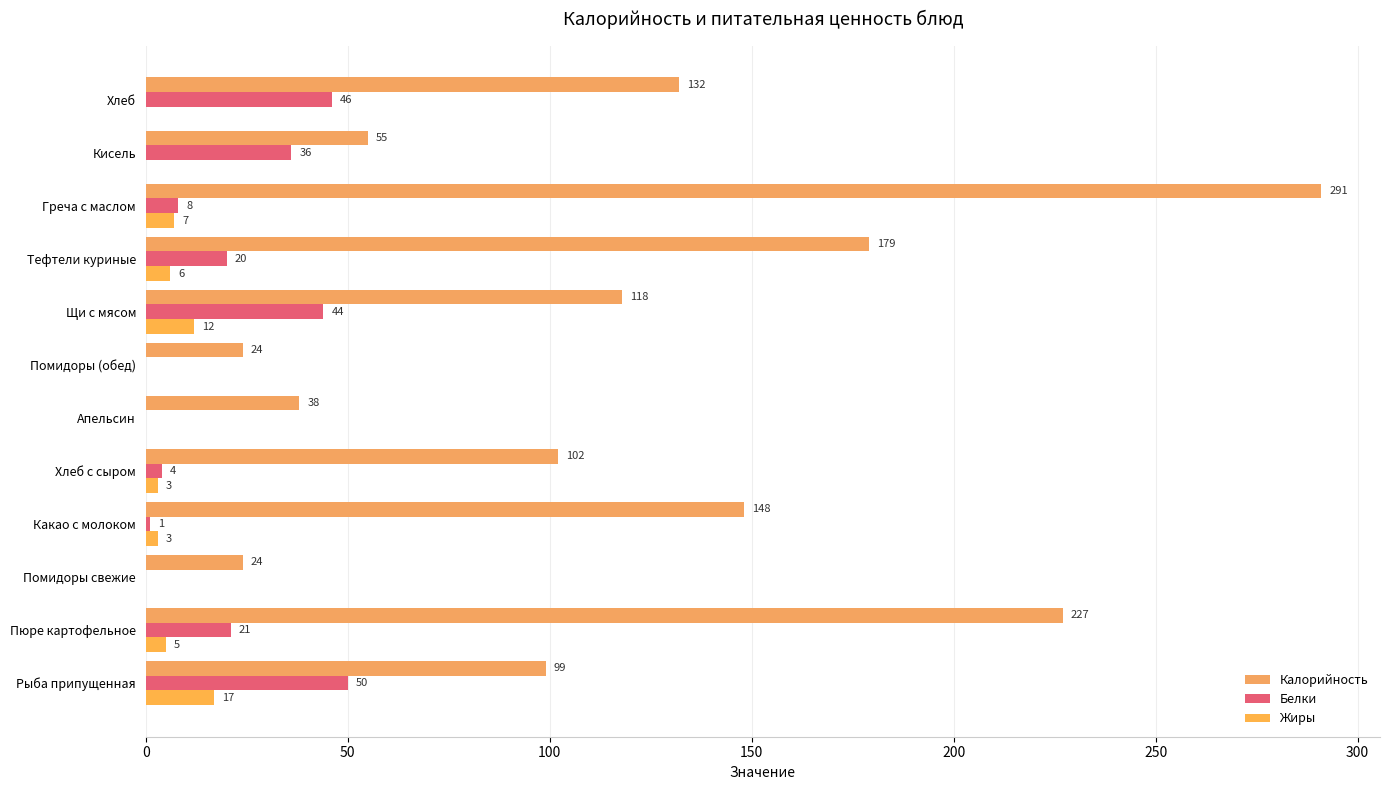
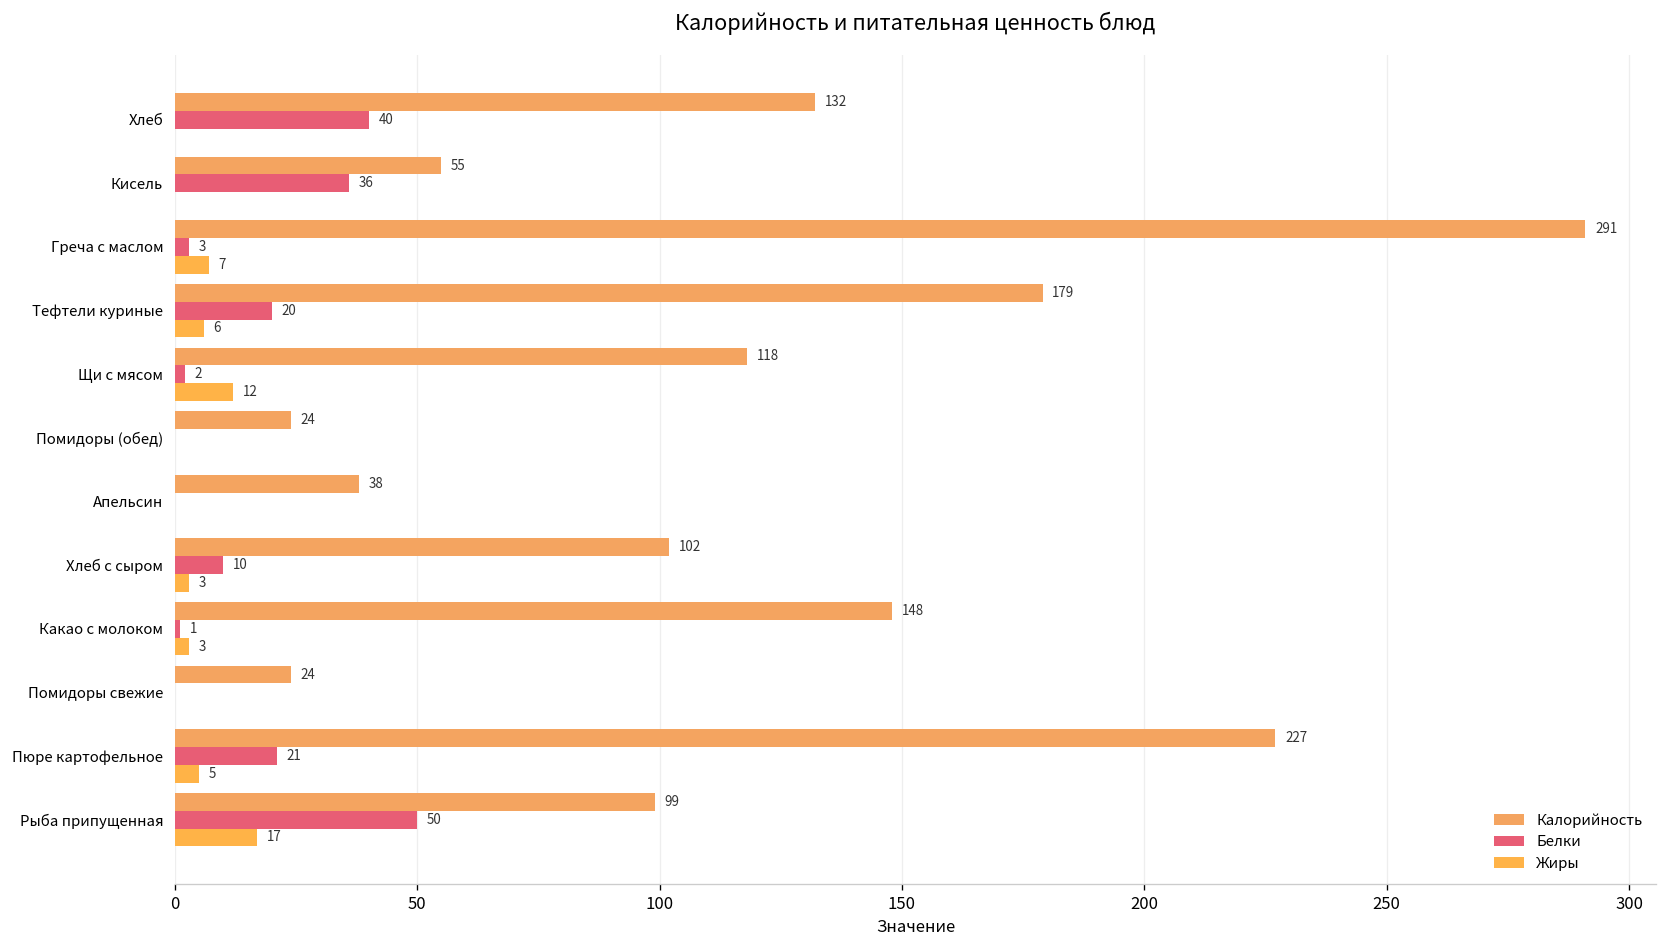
  {
    "Белки": {
-     "Хлеб": 46,
+     "Хлеб": 40,
      "Кисель": 36,
-     "Греча с маслом": 8,
+     "Греча с маслом": 3,
      "Тефтели куриные": 20,
-     "Щи с мясом": 44,
-     "Хлеб с сыром": 4,
+     "Щи с мясом": 2,
+     "Хлеб с сыром": 10,
      "Какао с молоком": 1,
      "Пюре картофельное": 21,
      "Рыба припущенная": 50
    }
  }
